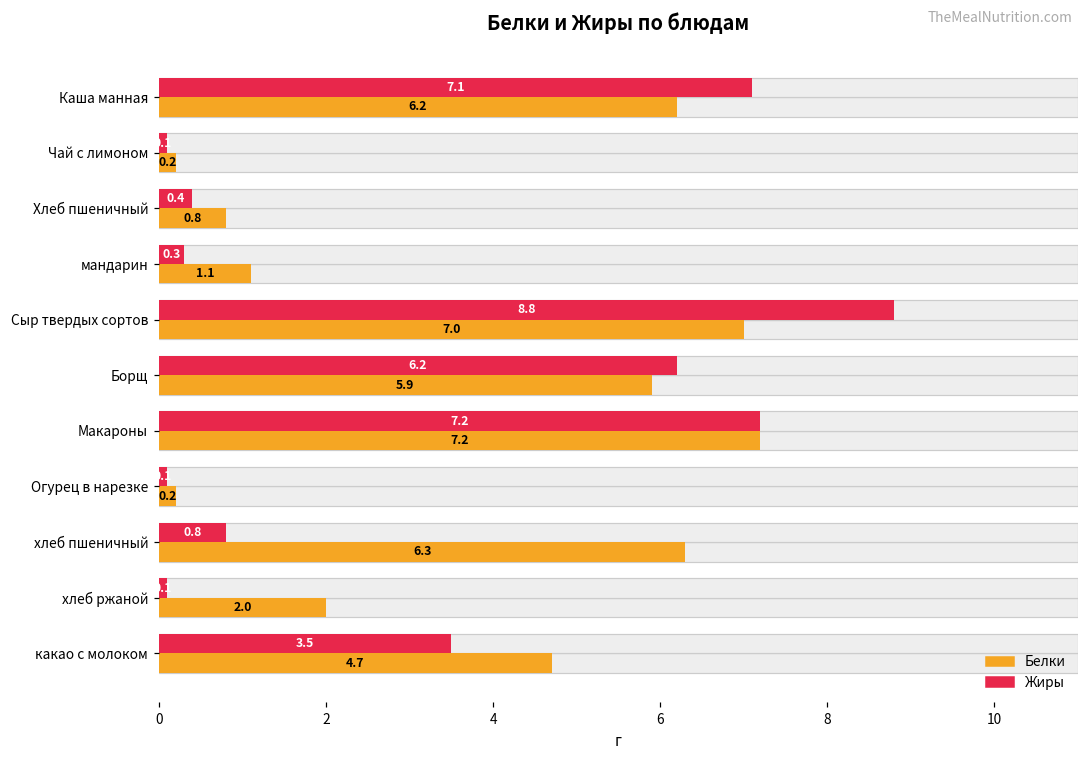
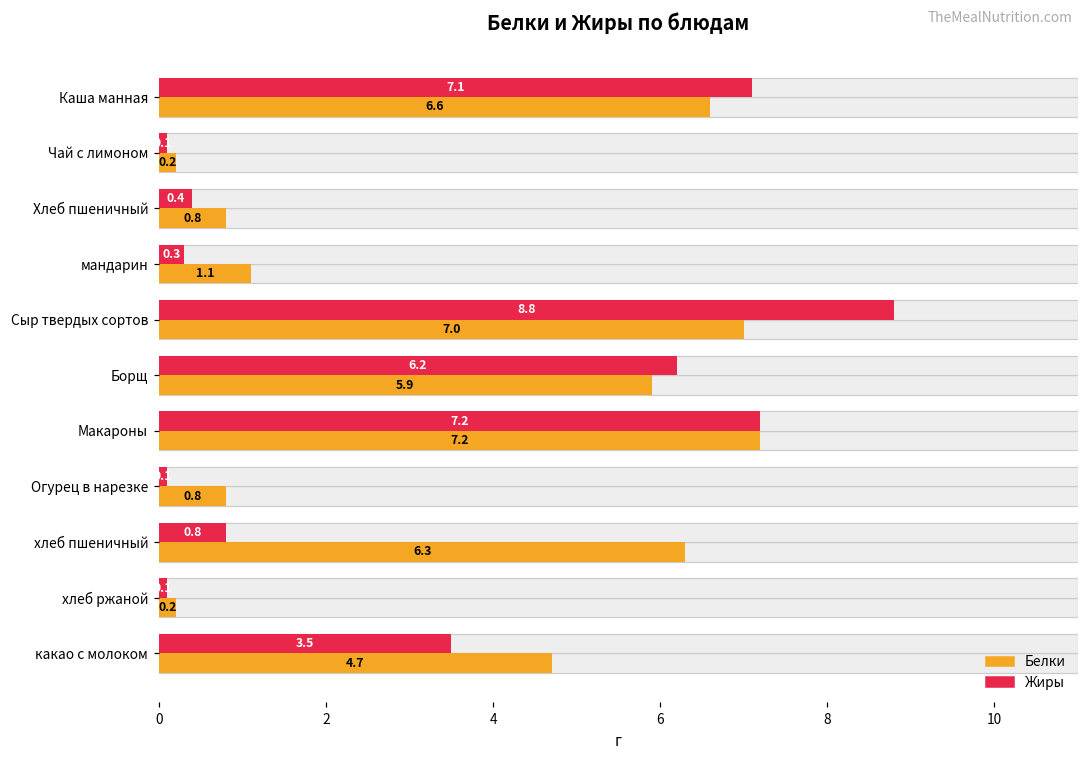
  {
    "Белки": {
-     "Каша манная": 6.2,
-     "Огурец в нарезке": 0.2,
-     "хлеб ржаной": 2.0
+     "Каша манная": 6.6,
+     "Огурец в нарезке": 0.8,
+     "хлеб ржаной": 0.2
    }
  }
